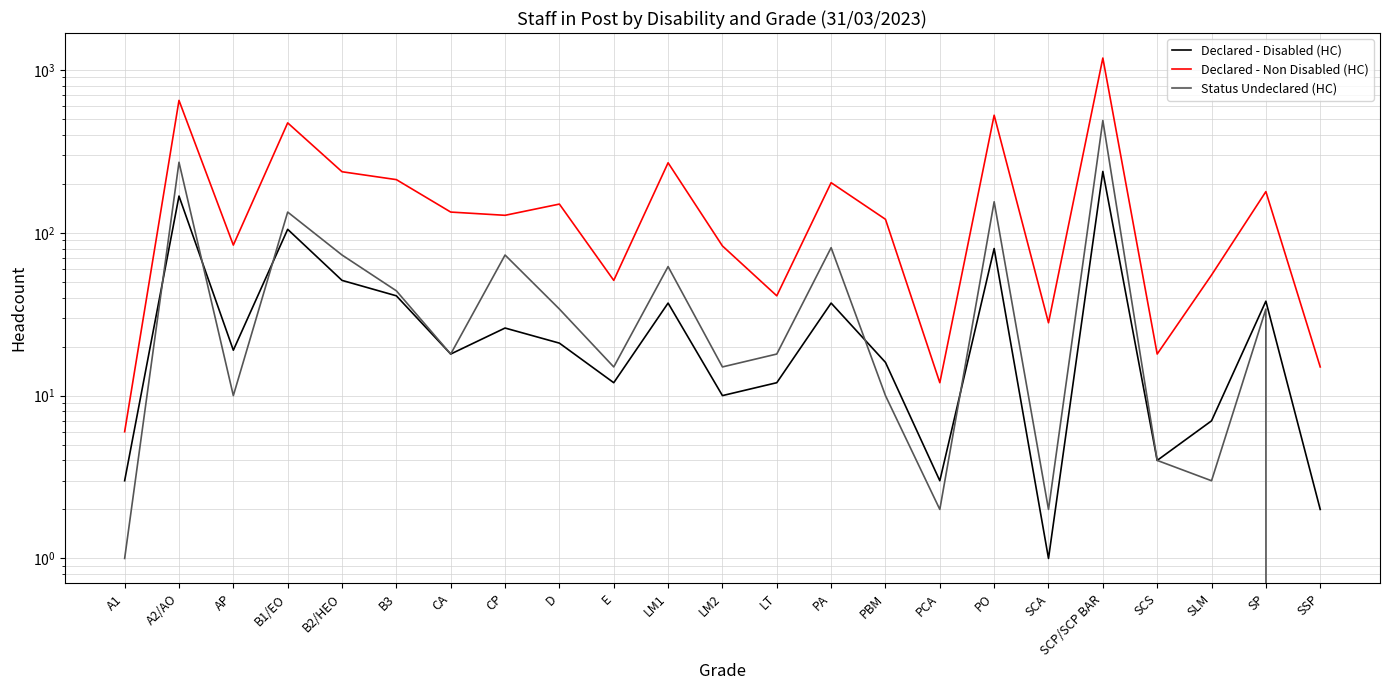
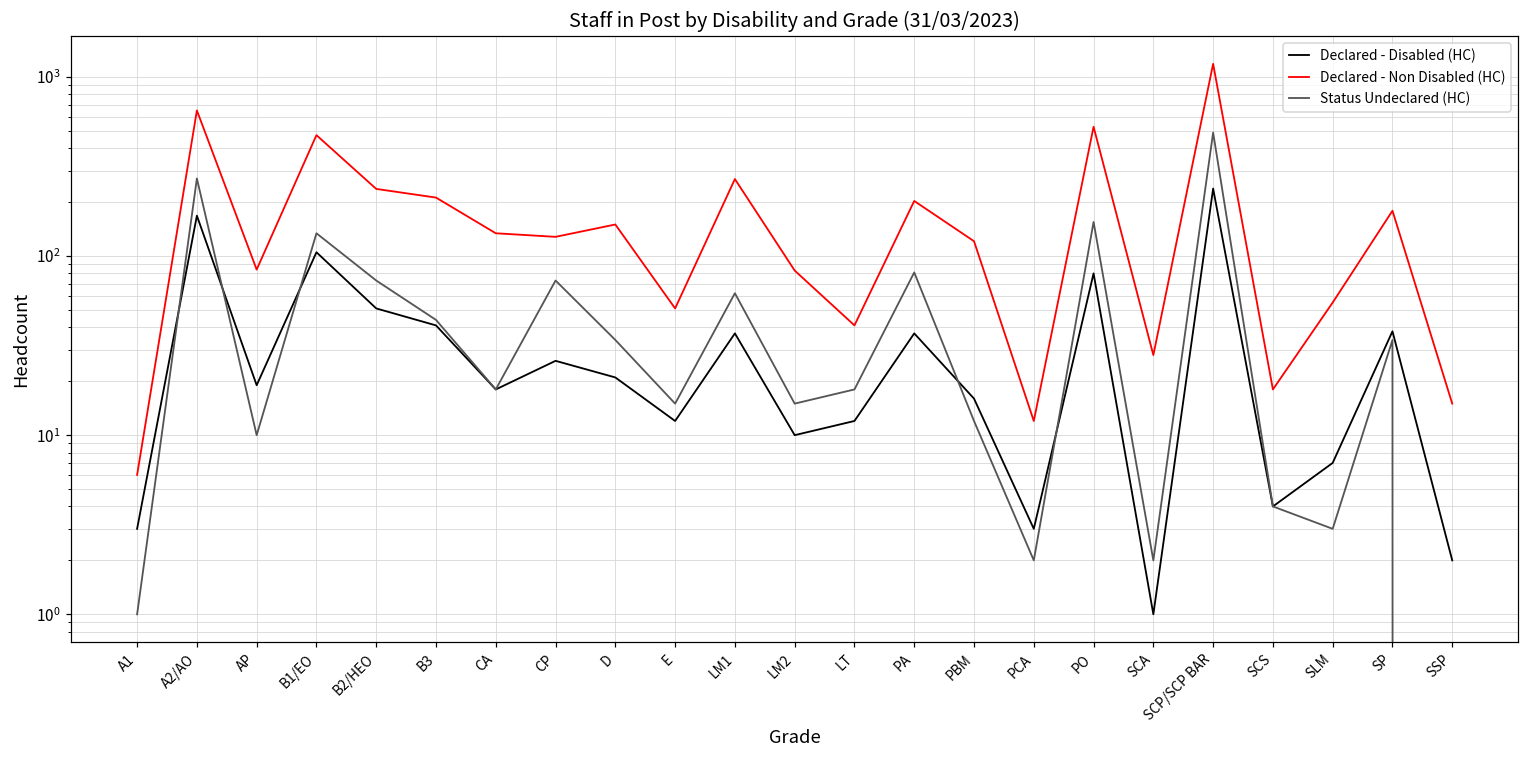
  {
    "Declared - Disabled (HC)": {
      "A1": 3,
      "A2/AO": 170,
      "AP": 19,
      "B1/EO": 110,
      "B2/HEO": 51,
      "B3": 41,
      "CP": 26,
      "D": 21,
      "E": 12,
      "LM1": 37,
      "LM2": 10,
      "LT": 12,
      "PA": 37,
      "PBM": 16,
      "PCA": 3,
      "PO": 80,
      "SCA": 1,
      "SCP/SCP BAR": 240,
      "SLM": 7,
      "SP": 38,
      "SSP": 2
    },
    "Declared - Non Disabled (HC)": {
      "A1": 6,
      "A2/AO": 650,
      "AP": 80,
      "B1/EO": 470,
      "B2/HEO": 240,
      "B3": 210,
      "CA": 130,
      "CP": 130,
      "D": 150,
      "E": 51,
      "LM1": 270,
      "LM2": 80,
      "LT": 41,
      "PA": 200,
      "PBM": 120,
      "PCA": 12,
      "PO": 530,
      "SCA": 28,
      "SCP/SCP BAR": 1200,
      "SCS": 18,
      "SLM": 55,
      "SP": 180,
      "SSP": 15
    },
    "Status Undeclared (HC)": {
      "A1": 1,
      "A2/AO": 270,
      "AP": 10,
      "B1/EO": 130,
      "B2/HEO": 70,
      "B3": 44,
      "CP": 70,
      "D": 34,
      "E": 15,
      "LM1": 62,
      "LM2": 15,
      "LT": 18,
      "PA": 80,
-     "PBM": 10,
+     "PBM": 12,
      "PCA": 2,
      "PO": 160,
      "SCA": 2,
      "SCP/SCP BAR": 490,
      "SLM": 3,
      "SP": 34
    }
  }
